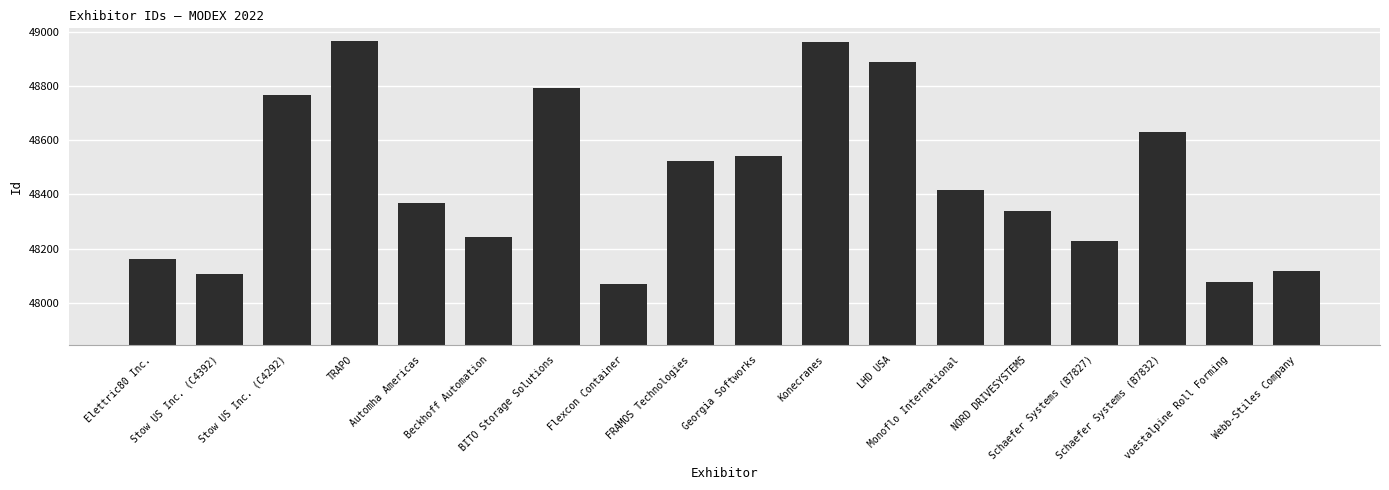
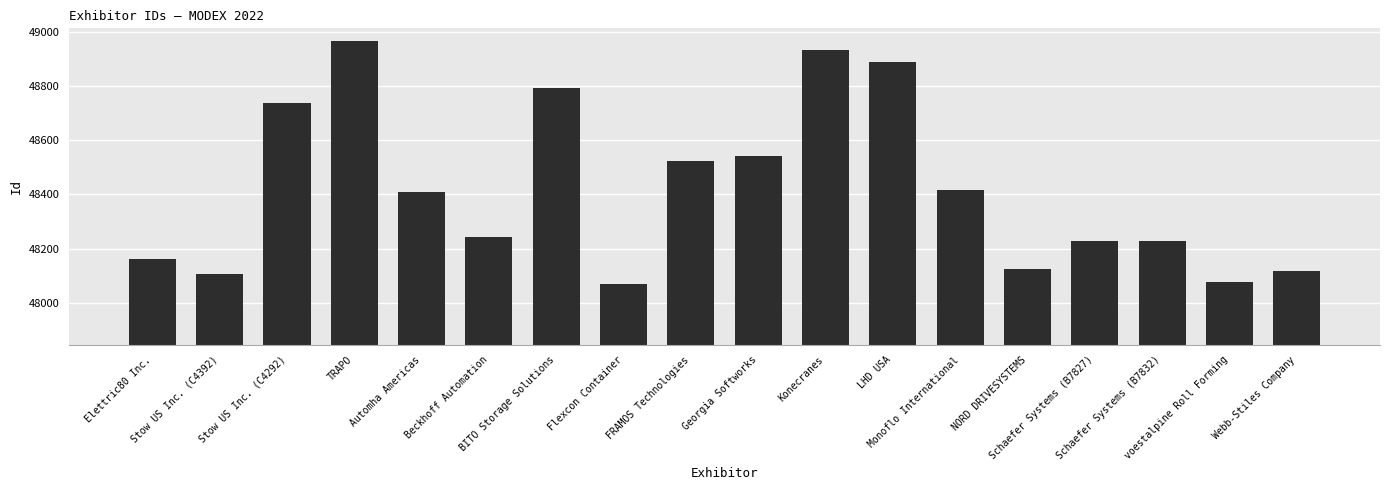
  {
    "Elettric80 Inc.": 48160,
    "Stow US Inc. (C4392)": 48110,
-   "Stow US Inc. (C4292)": 48770,
+   "Stow US Inc. (C4292)": 48740,
    "TRAPO": 48970,
-   "Automha Americas": 48370,
+   "Automha Americas": 48410,
    "Beckhoff Automation": 48240,
    "BITO Storage Solutions": 48790,
    "Flexcon Container": 48070,
    "FRAMOS Technologies": 48520,
    "Georgia Softworks": 48540,
-   "Konecranes": 48970,
+   "Konecranes": 48930,
    "LHD USA": 48890,
    "Monoflo International": 48420,
-   "NORD DRIVESYSTEMS": 48340,
+   "NORD DRIVESYSTEMS": 48120,
    "Schaefer Systems (B7827)": 48230,
-   "Schaefer Systems (B7832)": 48630,
+   "Schaefer Systems (B7832)": 48230,
    "voestalpine Roll Forming": 48080,
    "Webb-Stiles Company": 48120
  }
